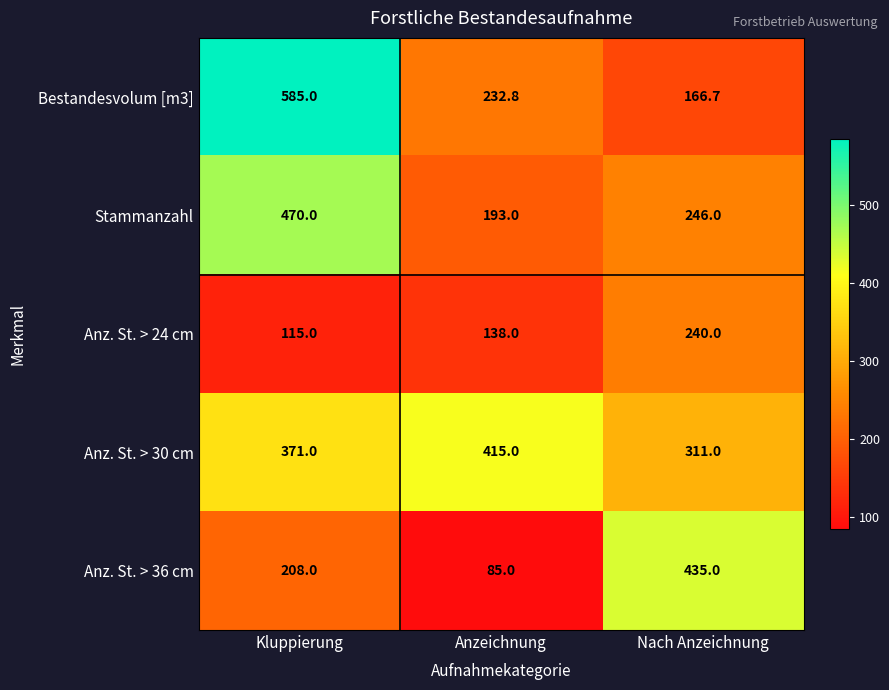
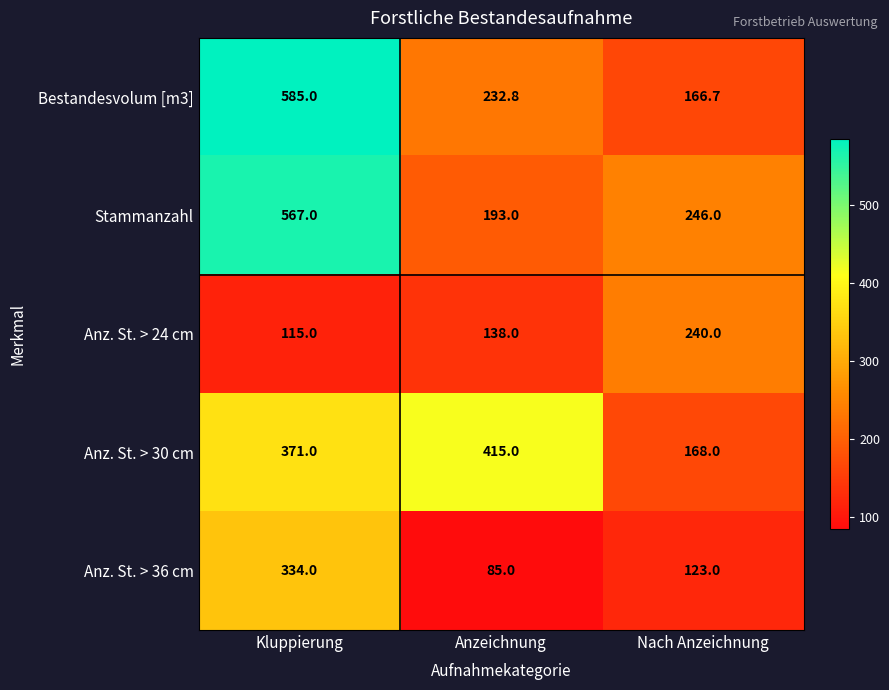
  {
    "Bestandesvolum [m3]": {
      "Kluppierung": 585.0,
      "Anzeichnung": 232.8,
      "Nach Anzeichnung": 166.7
    },
    "Stammanzahl": {
-     "Kluppierung": 470.0,
+     "Kluppierung": 567.0,
      "Anzeichnung": 193.0,
      "Nach Anzeichnung": 246.0
    },
    "Anz. St. > 24 cm": {
      "Kluppierung": 115.0,
      "Anzeichnung": 138.0,
      "Nach Anzeichnung": 240.0
    },
    "Anz. St. > 30 cm": {
      "Kluppierung": 371.0,
      "Anzeichnung": 415.0,
-     "Nach Anzeichnung": 311.0
+     "Nach Anzeichnung": 168.0
    },
    "Anz. St. > 36 cm": {
-     "Kluppierung": 208.0,
+     "Kluppierung": 334.0,
      "Anzeichnung": 85.0,
-     "Nach Anzeichnung": 435.0
+     "Nach Anzeichnung": 123.0
    }
  }
